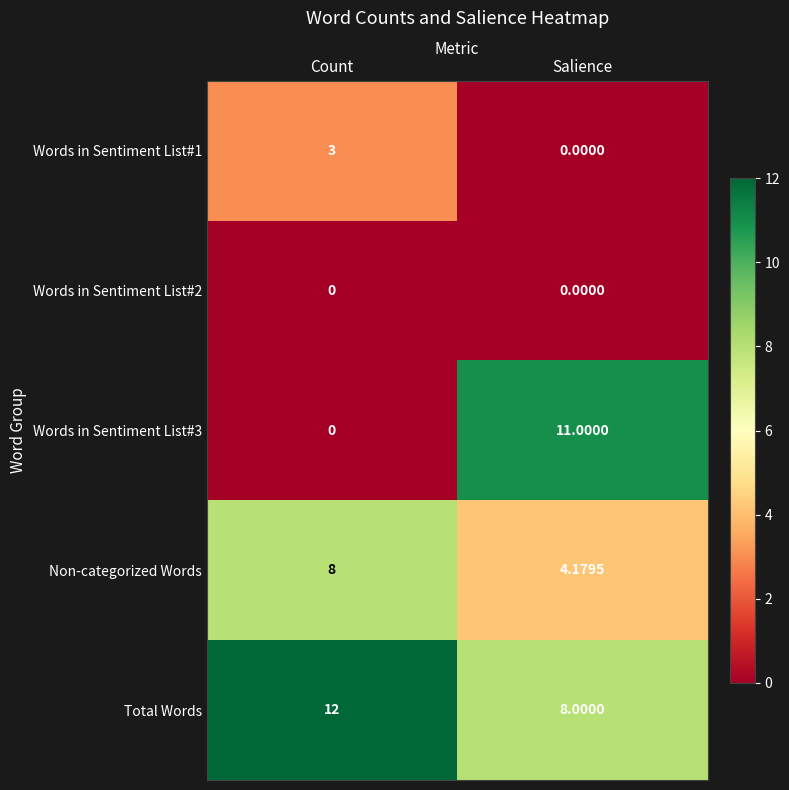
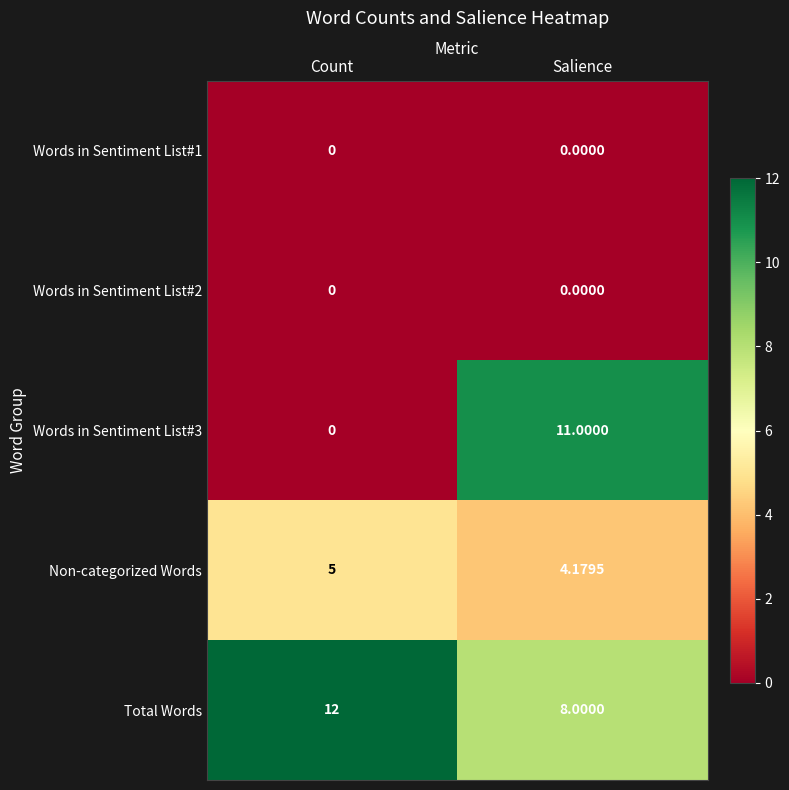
  {
    "Words in Sentiment List#1": {
-     "Count": 3,
+     "Count": 0,
      "Salience": 0.0000
    },
    "Words in Sentiment List#2": {
      "Count": 0,
      "Salience": 0.0000
    },
    "Words in Sentiment List#3": {
      "Count": 0,
      "Salience": 11.0000
    },
    "Non-categorized Words": {
-     "Count": 8,
+     "Count": 5,
      "Salience": 4.1795
    },
    "Total Words": {
      "Count": 12,
      "Salience": 8.0000
    }
  }
